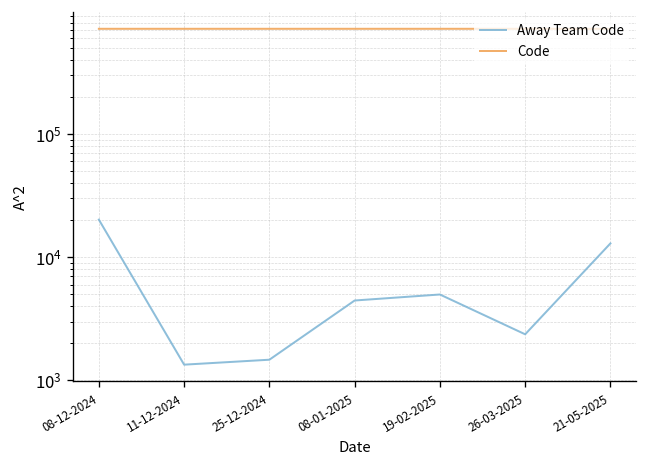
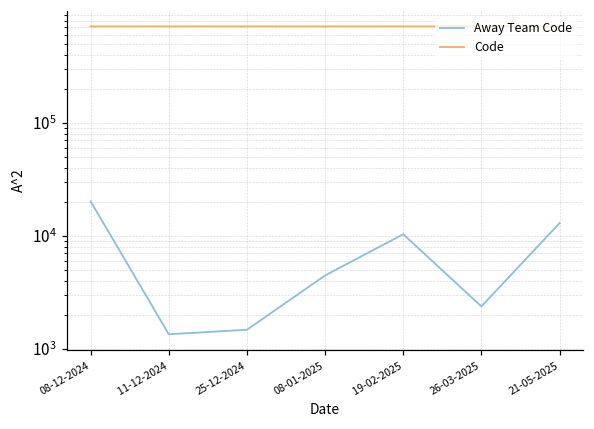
  {
    "Away Team Code": {
      "08-12-2024": 20000,
      "11-12-2024": 1300,
      "25-12-2024": 1500,
      "08-01-2025": 4500,
-     "19-02-2025": 5000,
+     "19-02-2025": 10000,
      "26-03-2025": 2400,
      "21-05-2025": 13000
    },
    "Code": {
      "08-12-2024": 700000,
      "11-12-2024": 700000,
      "25-12-2024": 700000,
      "08-01-2025": 700000,
      "19-02-2025": 700000
    }
  }
